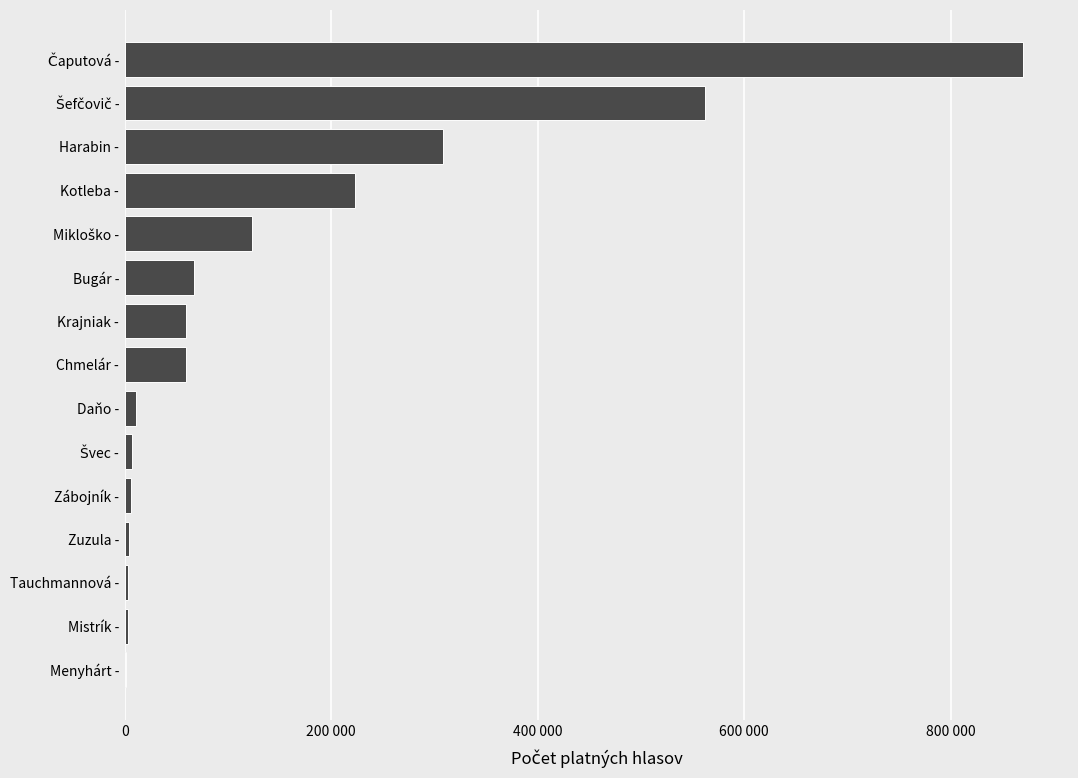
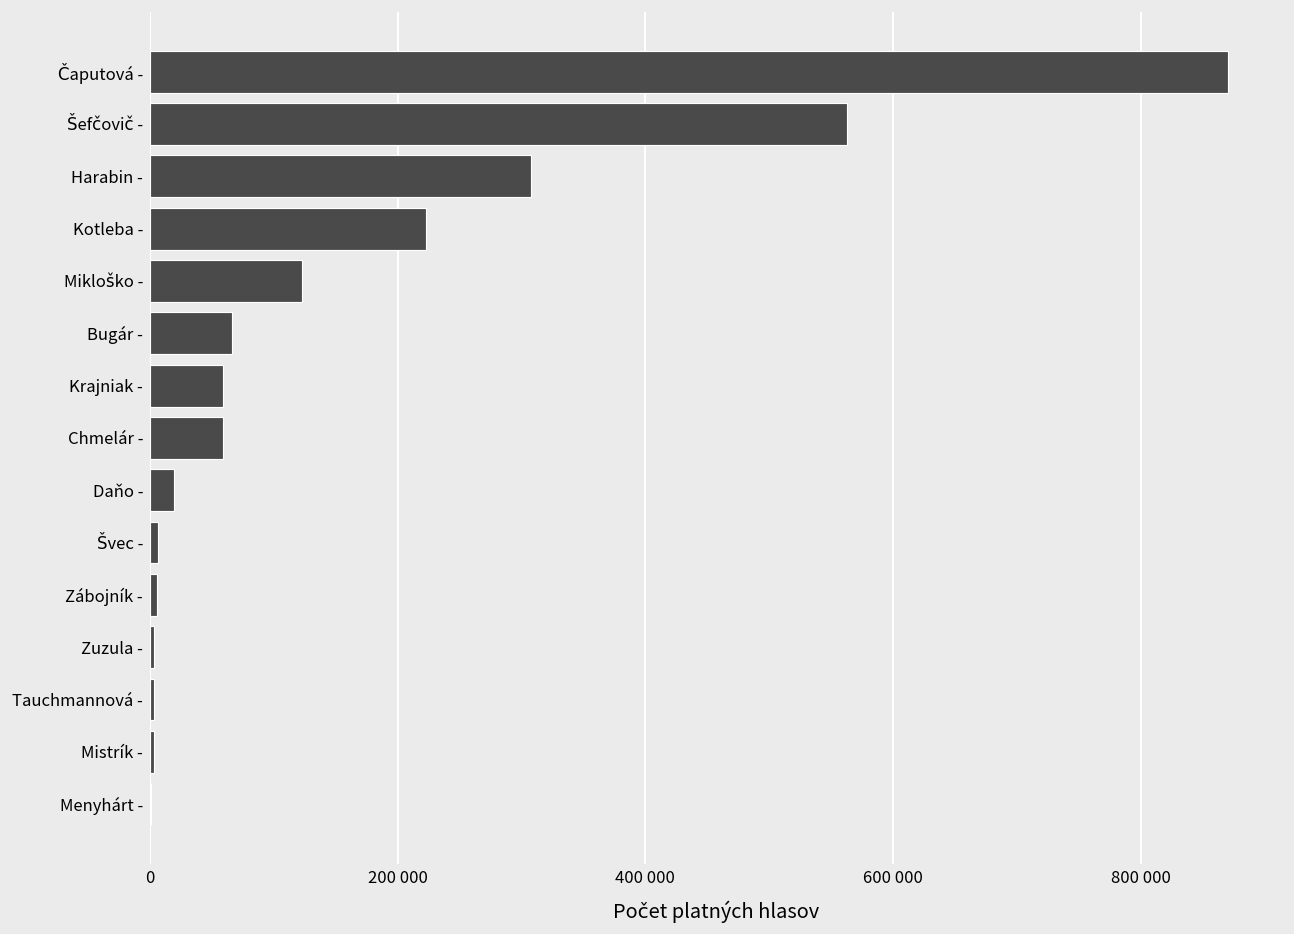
  {
    "Čaputová -": 870000,
    "Šefčovič -": 562000,
    "Harabin -": 308000,
    "Kotleba -": 223000,
    "Mikloško -": 123000,
    "Bugár -": 67000,
    "Krajniak -": 59000,
    "Chmelár -": 59000,
-   "Daňo -": 11000,
+   "Daňo -": 20000,
    "Švec -": 7000,
    "Zábojník -": 6000,
    "Zuzula -": 4000,
    "Tauchmannová -": 4000,
    "Mistrík -": 3000
  }
